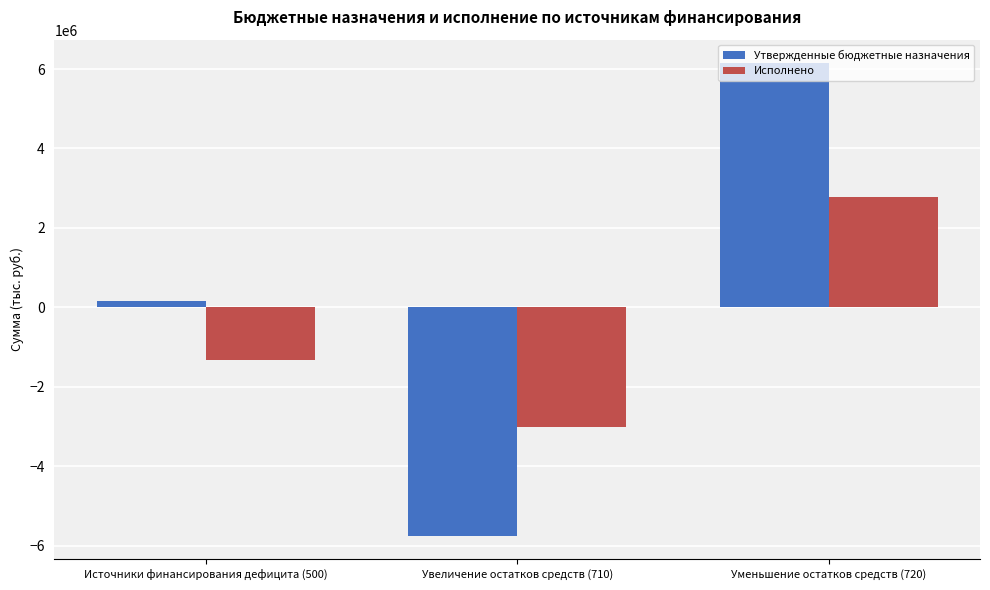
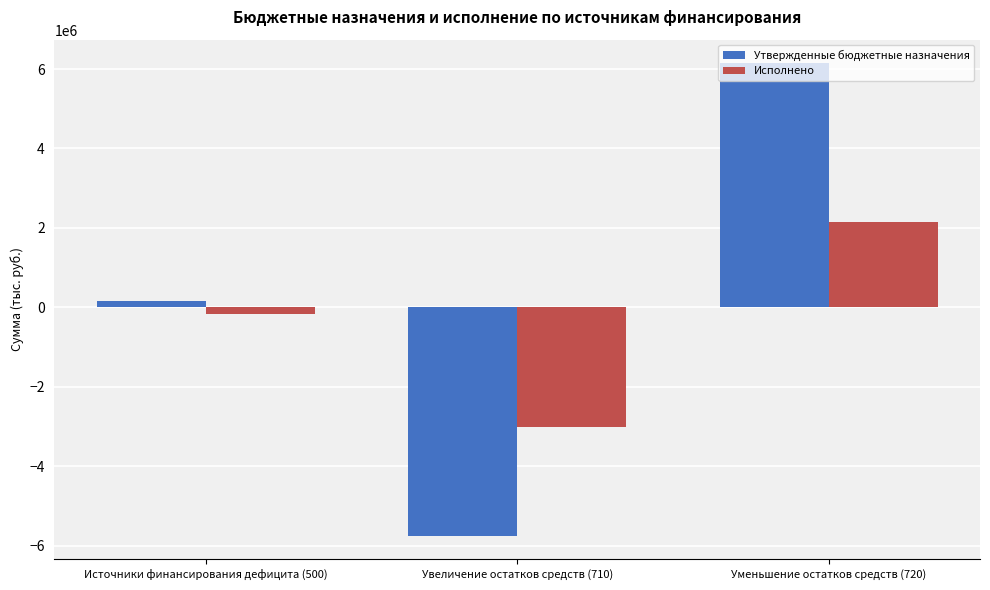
  {
    "Утвержденные бюджетные назначения": {
      "Источники финансирования дефицита (500)": 100000,
      "Увеличение остатков средств (710)": -5700000
    },
    "Исполнено": {
-     "Источники финансирования дефицита (500)": -1300000,
+     "Источники финансирования дефицита (500)": -200000,
      "Увеличение остатков средств (710)": -3000000,
-     "Уменьшение остатков средств (720)": 2800000
+     "Уменьшение остатков средств (720)": 2200000
    }
  }
